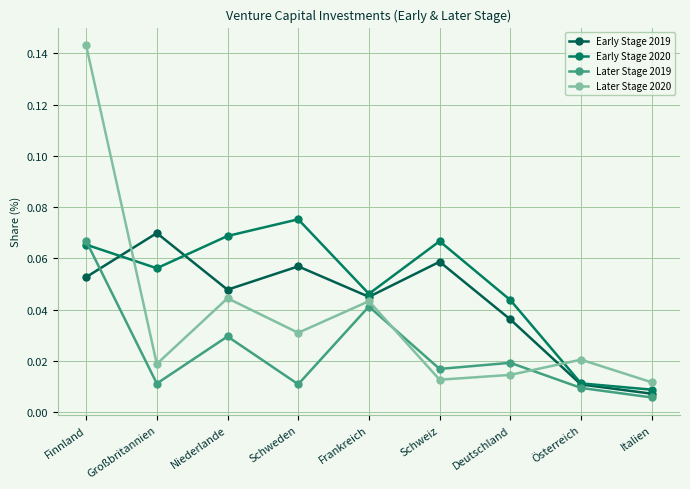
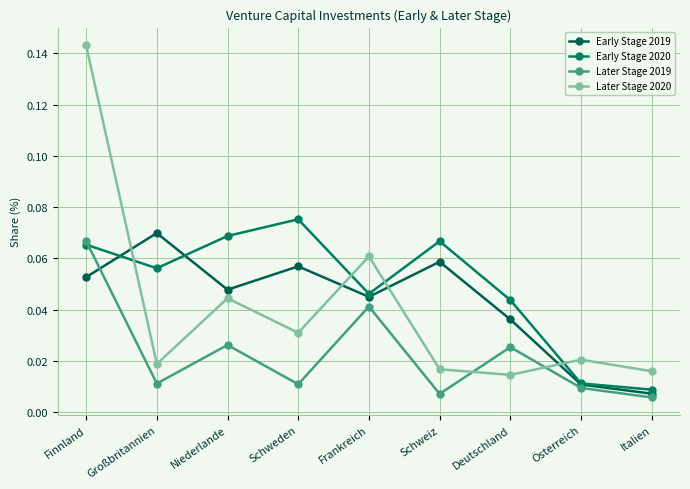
  {
    "Later Stage 2019": {
      "Finnland": 0.067,
      "Großbritannien": 0.011,
-     "Niederlande": 0.030,
+     "Niederlande": 0.026,
      "Schweden": 0.011,
      "Frankreich": 0.041,
-     "Schweiz": 0.017,
-     "Deutschland": 0.019,
+     "Schweiz": 0.007,
+     "Deutschland": 0.025,
      "Österreich": 0.009,
      "Italien": 0.006
    },
    "Later Stage 2020": {
      "Finnland": 0.143,
      "Großbritannien": 0.019,
      "Niederlande": 0.044,
      "Schweden": 0.031,
-     "Frankreich": 0.043,
-     "Schweiz": 0.013,
+     "Frankreich": 0.061,
+     "Schweiz": 0.017,
      "Deutschland": 0.015,
      "Österreich": 0.021,
-     "Italien": 0.012
+     "Italien": 0.016
    }
  }
